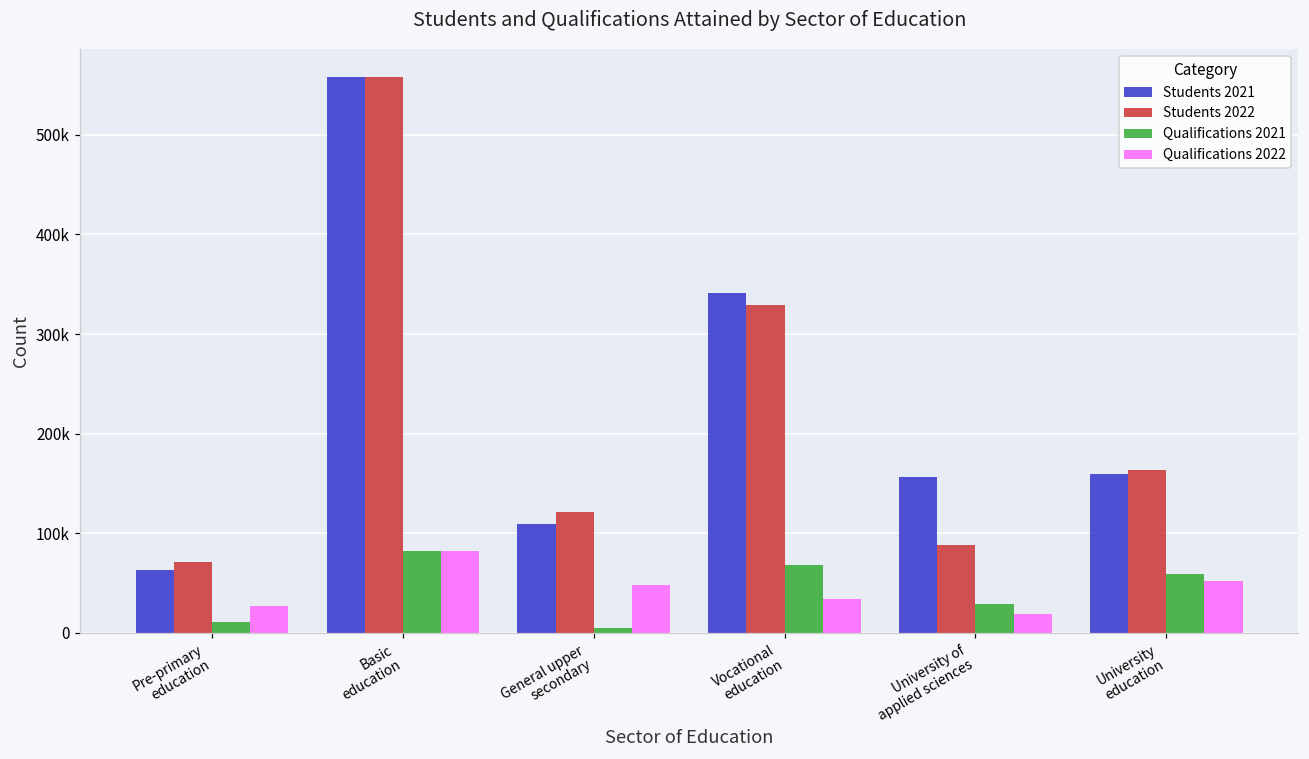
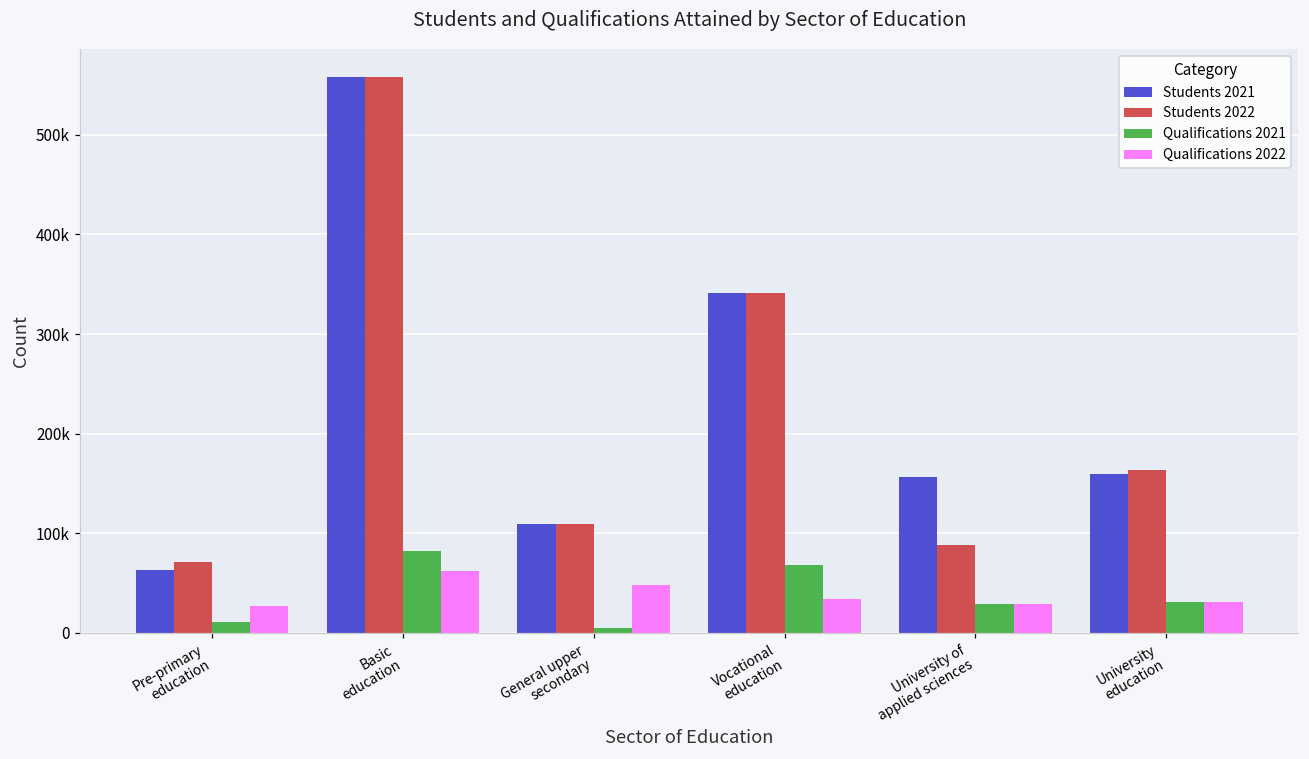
  {
    "Students 2021": {
      "Pre-primary education": 60000,
      "Basic education": 560000,
      "General upper secondary": 110000,
      "Vocational education": 340000,
      "University of applied sciences": 160000,
      "University education": 160000
    },
    "Students 2022": {
      "Pre-primary education": 70000,
      "Basic education": 560000,
-     "General upper secondary": 120000,
-     "Vocational education": 330000,
+     "General upper secondary": 110000,
+     "Vocational education": 340000,
      "University of applied sciences": 90000,
      "University education": 160000
    },
    "Qualifications 2021": {
      "Pre-primary education": 10000,
      "Basic education": 80000,
      "General upper secondary": 0,
      "Vocational education": 70000,
      "University of applied sciences": 30000,
-     "University education": 60000
+     "University education": 30000
    },
    "Qualifications 2022": {
      "Pre-primary education": 30000,
-     "Basic education": 80000,
+     "Basic education": 60000,
      "General upper secondary": 50000,
      "Vocational education": 30000,
-     "University of applied sciences": 20000,
-     "University education": 50000
+     "University of applied sciences": 30000,
+     "University education": 30000
    }
  }
